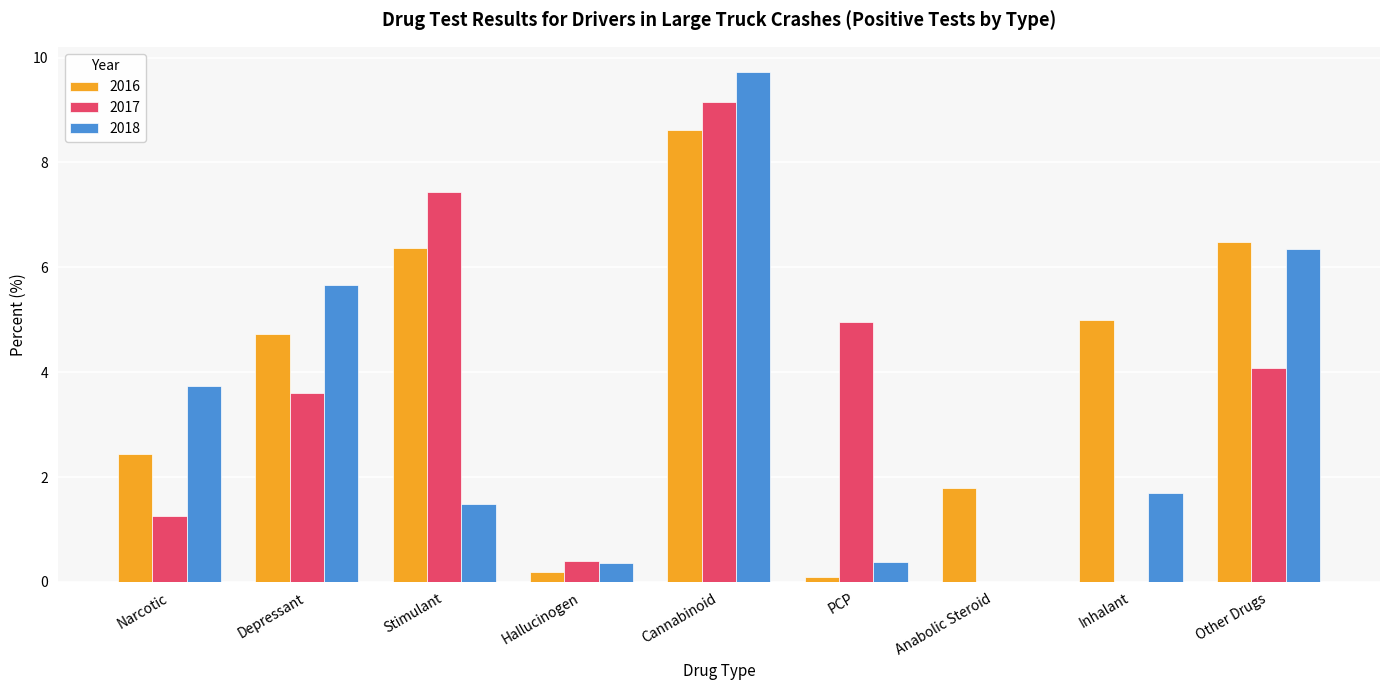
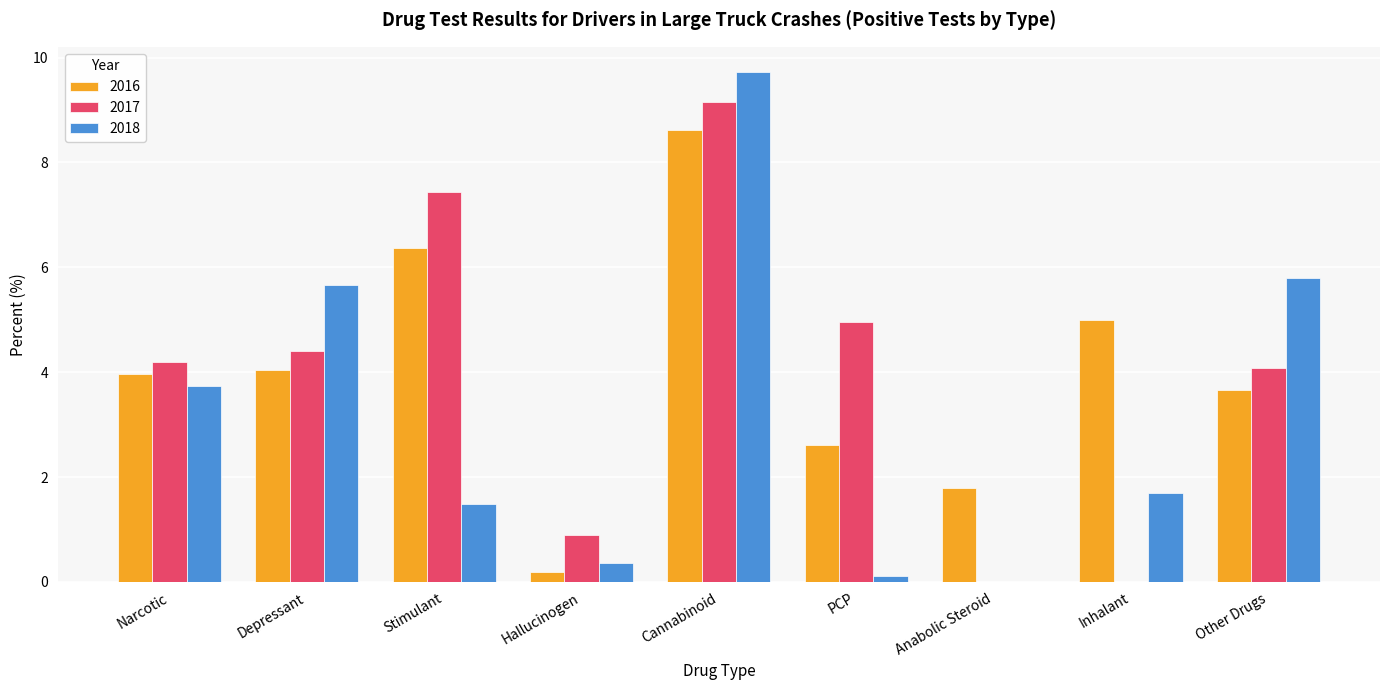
  {
    "2016": {
-     "Narcotic": 2.4,
-     "Depressant": 4.7,
+     "Narcotic": 4.0,
+     "Depressant": 4.0,
      "Stimulant": 6.4,
      "Hallucinogen": 0.2,
      "Cannabinoid": 8.6,
-     "PCP": 0.1,
+     "PCP": 2.6,
      "Anabolic Steroid": 1.8,
      "Inhalant": 5.0,
-     "Other Drugs": 6.5
+     "Other Drugs": 3.7
    },
    "2017": {
-     "Narcotic": 1.3,
-     "Depressant": 3.6,
+     "Narcotic": 4.2,
+     "Depressant": 4.4,
      "Stimulant": 7.4,
-     "Hallucinogen": 0.4,
+     "Hallucinogen": 0.9,
      "Cannabinoid": 9.2,
      "PCP": 5.0,
      "Anabolic Steroid": 0.0,
      "Inhalant": 0.0,
      "Other Drugs": 4.1
    },
    "2018": {
      "Narcotic": 3.7,
      "Depressant": 5.7,
      "Stimulant": 1.5,
      "Hallucinogen": 0.4,
      "Cannabinoid": 9.7,
-     "PCP": 0.4,
+     "PCP": 0.1,
      "Anabolic Steroid": 0.0,
      "Inhalant": 1.7,
-     "Other Drugs": 6.4
+     "Other Drugs": 5.8
    }
  }
